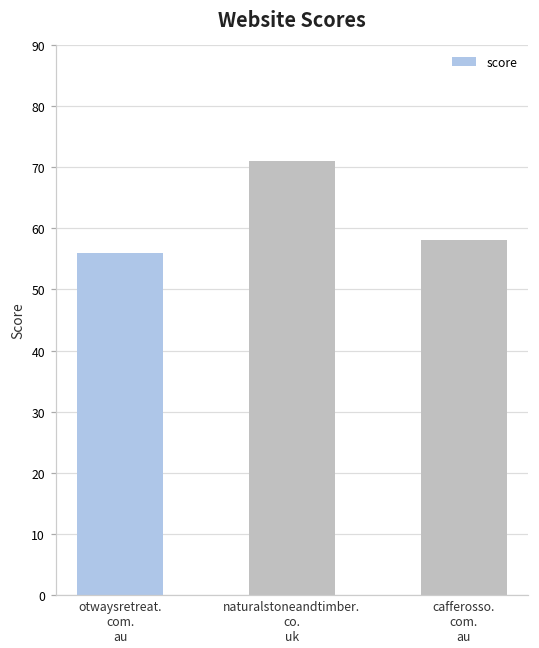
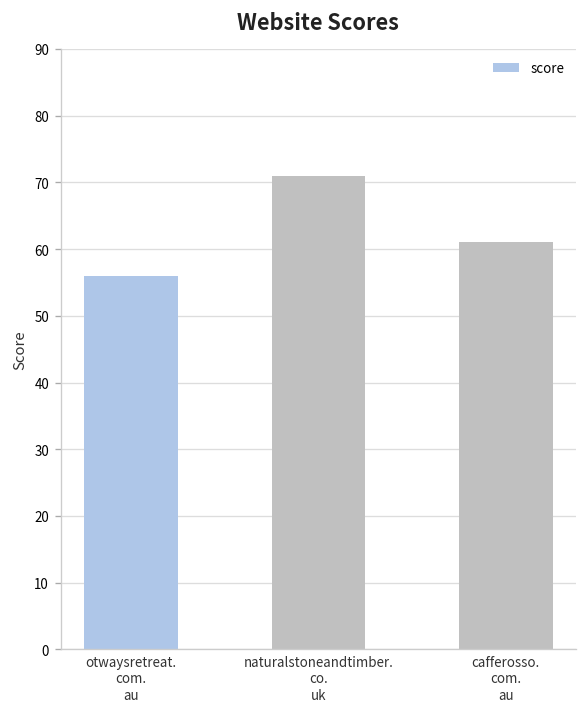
  {
    "otwaysretreat. com. au": 56,
    "naturalstoneandtimber. co. uk": 71,
-   "cafferosso. com. au": 58
+   "cafferosso. com. au": 61
  }
